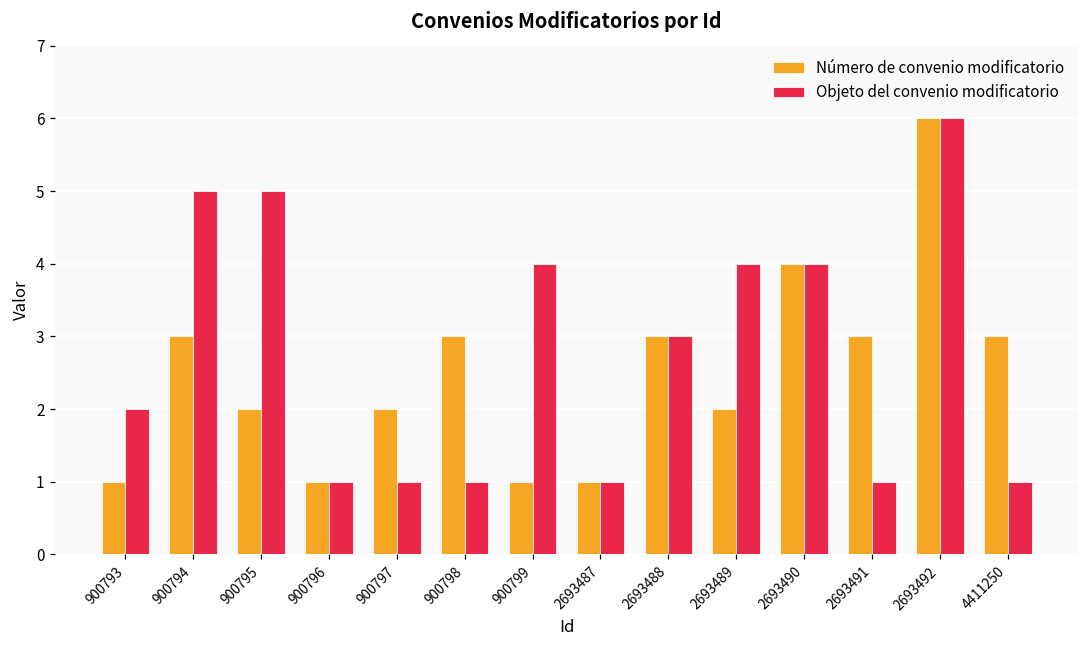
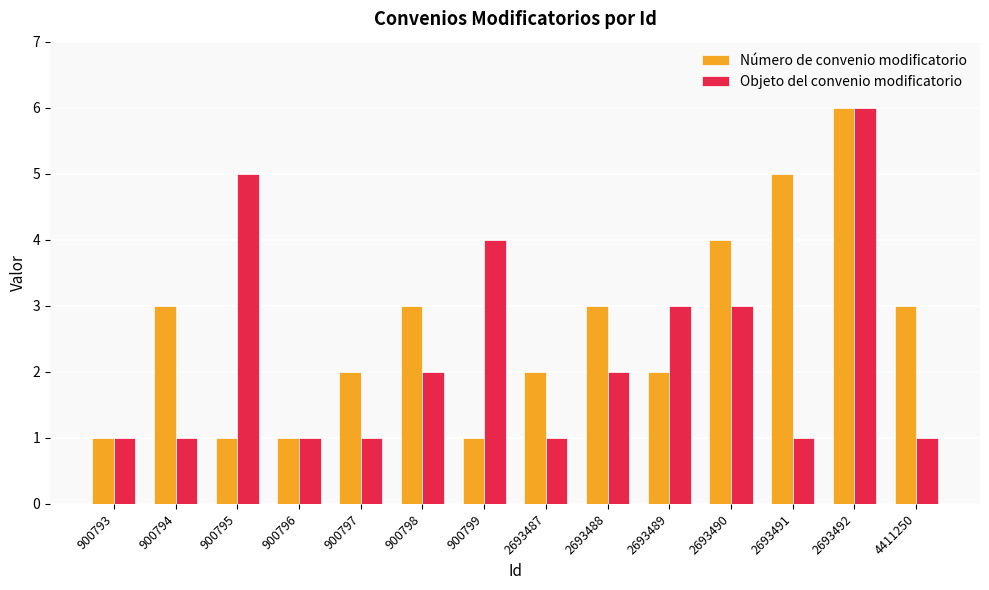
  {
    "Número de convenio modificatorio": {
      "900793": 1,
      "900794": 3,
-     "900795": 2,
+     "900795": 1,
      "900796": 1,
      "900797": 2,
      "900798": 3,
      "900799": 1,
-     "2693487": 1,
+     "2693487": 2,
      "2693488": 3,
      "2693489": 2,
      "2693490": 4,
-     "2693491": 3,
+     "2693491": 5,
      "2693492": 6,
      "4411250": 3
    },
    "Objeto del convenio modificatorio": {
-     "900793": 2,
-     "900794": 5,
+     "900793": 1,
+     "900794": 1,
      "900795": 5,
      "900796": 1,
      "900797": 1,
-     "900798": 1,
+     "900798": 2,
      "900799": 4,
      "2693487": 1,
-     "2693488": 3,
-     "2693489": 4,
-     "2693490": 4,
+     "2693488": 2,
+     "2693489": 3,
+     "2693490": 3,
      "2693491": 1,
      "2693492": 6,
      "4411250": 1
    }
  }
